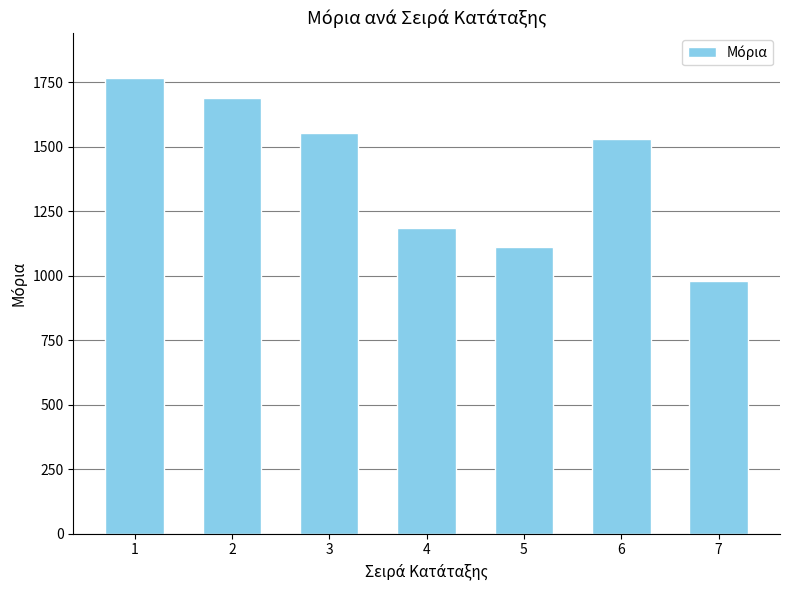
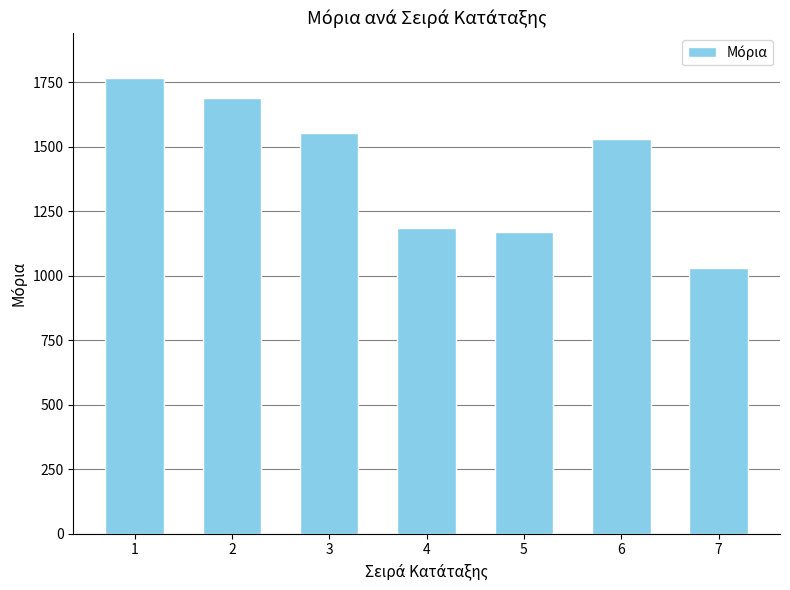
  {
    "1": 1770,
    "2": 1690,
    "3": 1550,
    "4": 1190,
-   "5": 1110,
+   "5": 1170,
    "6": 1530,
-   "7": 980
+   "7": 1030
  }
